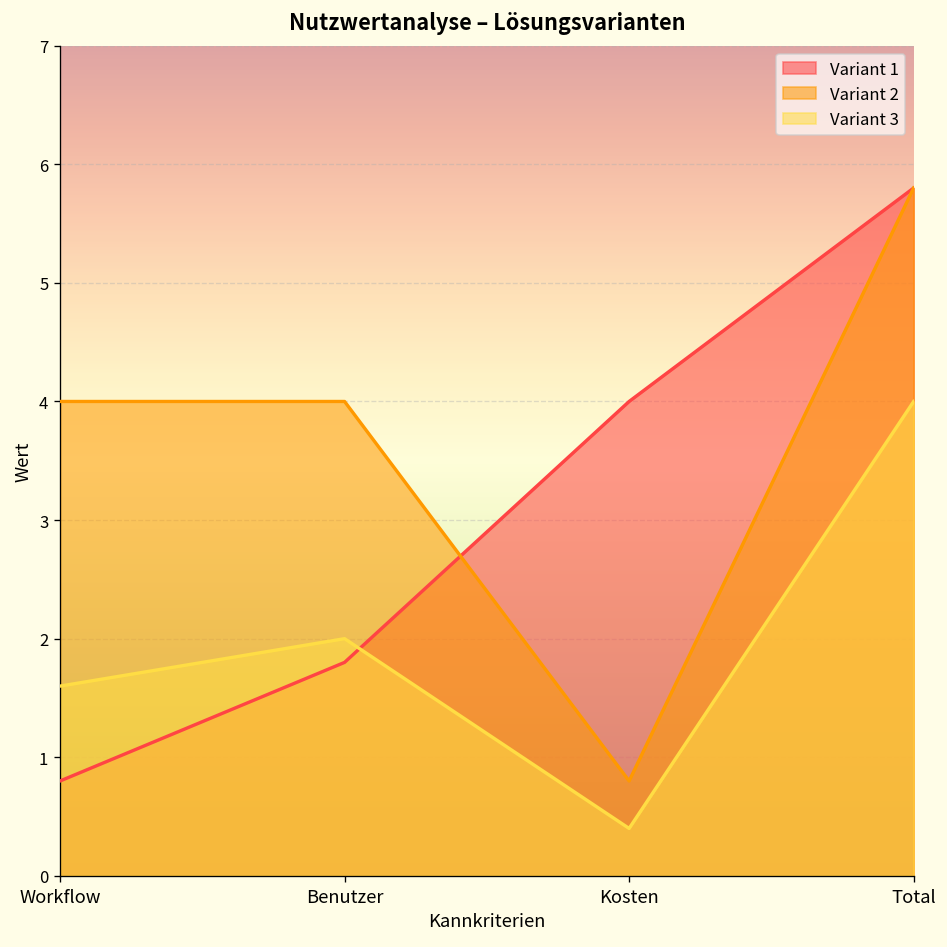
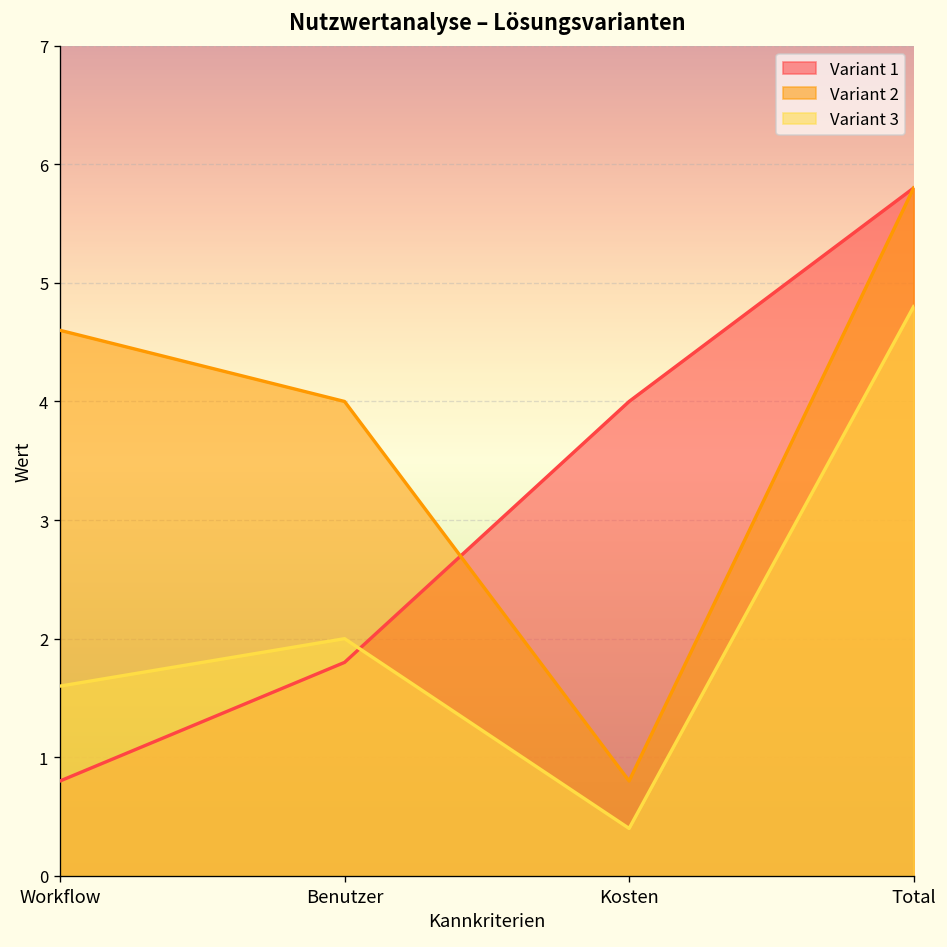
  {
    "Variant 1": {
      "Workflow": 0.8,
      "Benutzer": 1.8,
      "Kosten": 4.0
    },
    "Variant 2": {
-     "Workflow": 4.0,
+     "Workflow": 4.6,
      "Benutzer": 4.0,
      "Kosten": 0.8
    },
    "Variant 3": {
      "Workflow": 1.6,
      "Benutzer": 2.0,
      "Kosten": 0.4,
-     "Total": 4.0
+     "Total": 4.8
    }
  }
